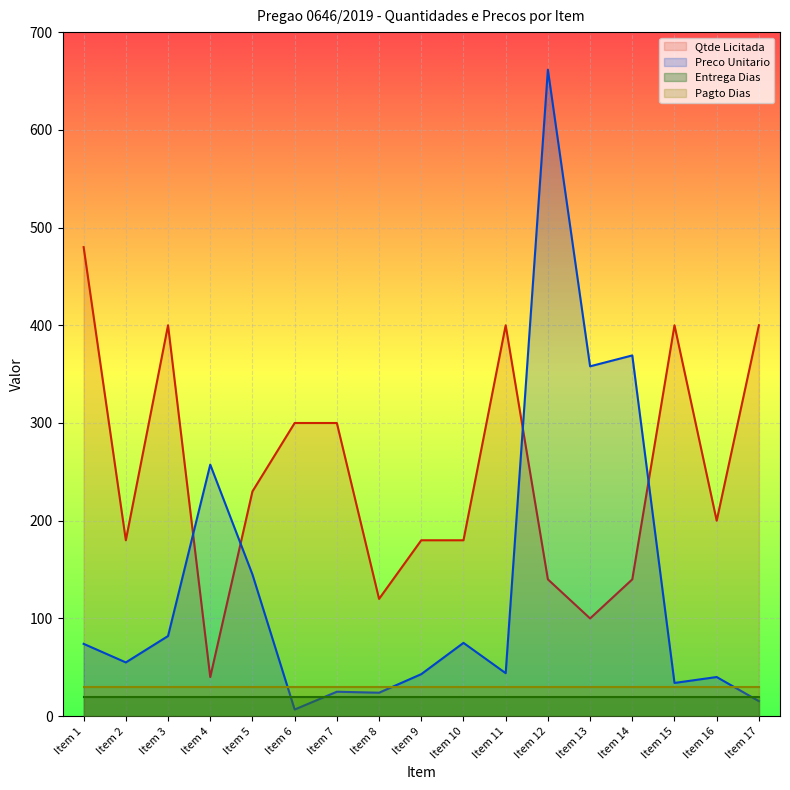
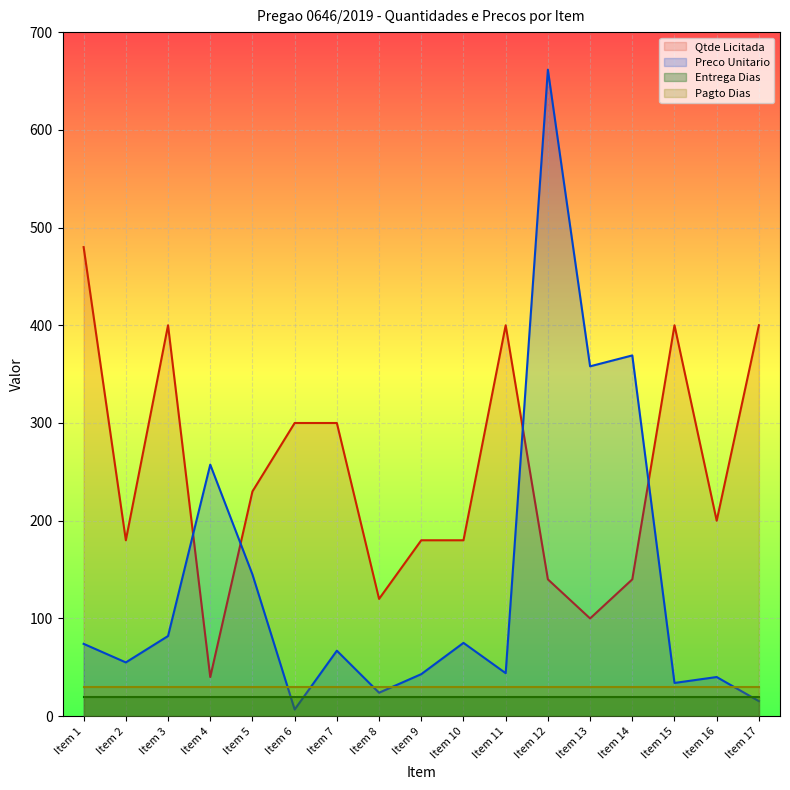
  {
    "Preco Unitario": {
      "Item 1": 70,
      "Item 2": 60,
      "Item 3": 80,
      "Item 4": 260,
      "Item 5": 150,
      "Item 6": 10,
-     "Item 7": 30,
+     "Item 7": 70,
      "Item 8": 20,
      "Item 9": 40,
      "Item 10": 80,
      "Item 11": 40,
      "Item 12": 660,
      "Item 13": 360,
      "Item 14": 370,
      "Item 15": 30,
      "Item 16": 40,
      "Item 17": 20
    },
    "Entrega Dias": {
      "Item 1": 20,
      "Item 2": 20,
      "Item 3": 20,
      "Item 4": 20,
      "Item 5": 20,
      "Item 6": 20,
      "Item 7": 20,
      "Item 8": 20,
      "Item 9": 20,
      "Item 10": 20,
      "Item 11": 20,
      "Item 12": 20,
      "Item 13": 20,
      "Item 14": 20,
      "Item 15": 20,
      "Item 16": 20,
      "Item 17": 20
    }
  }
